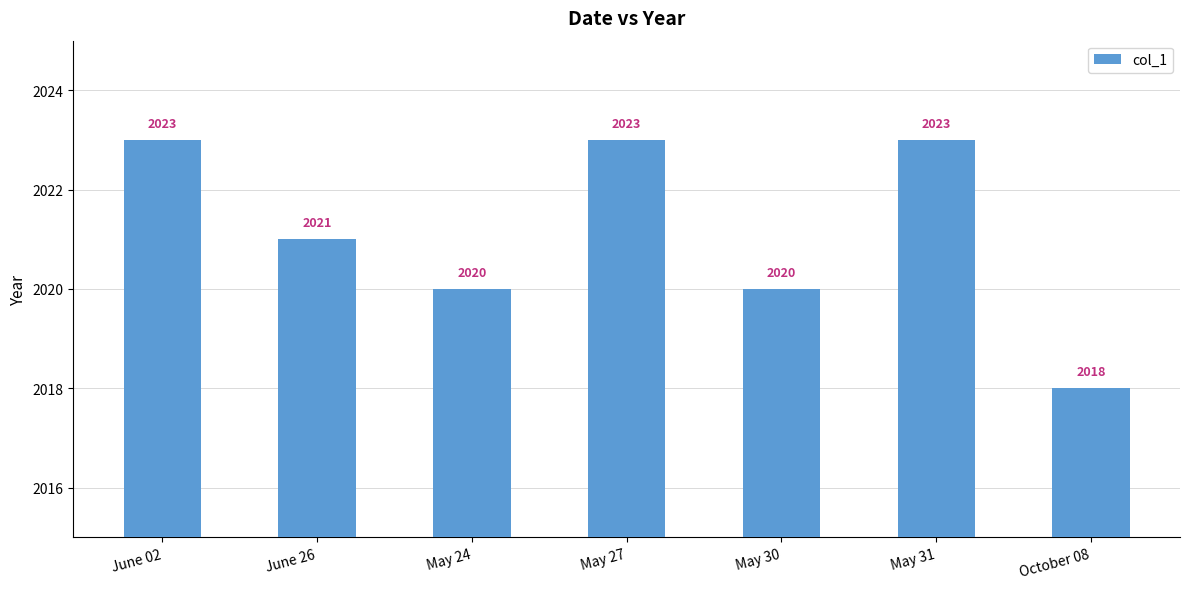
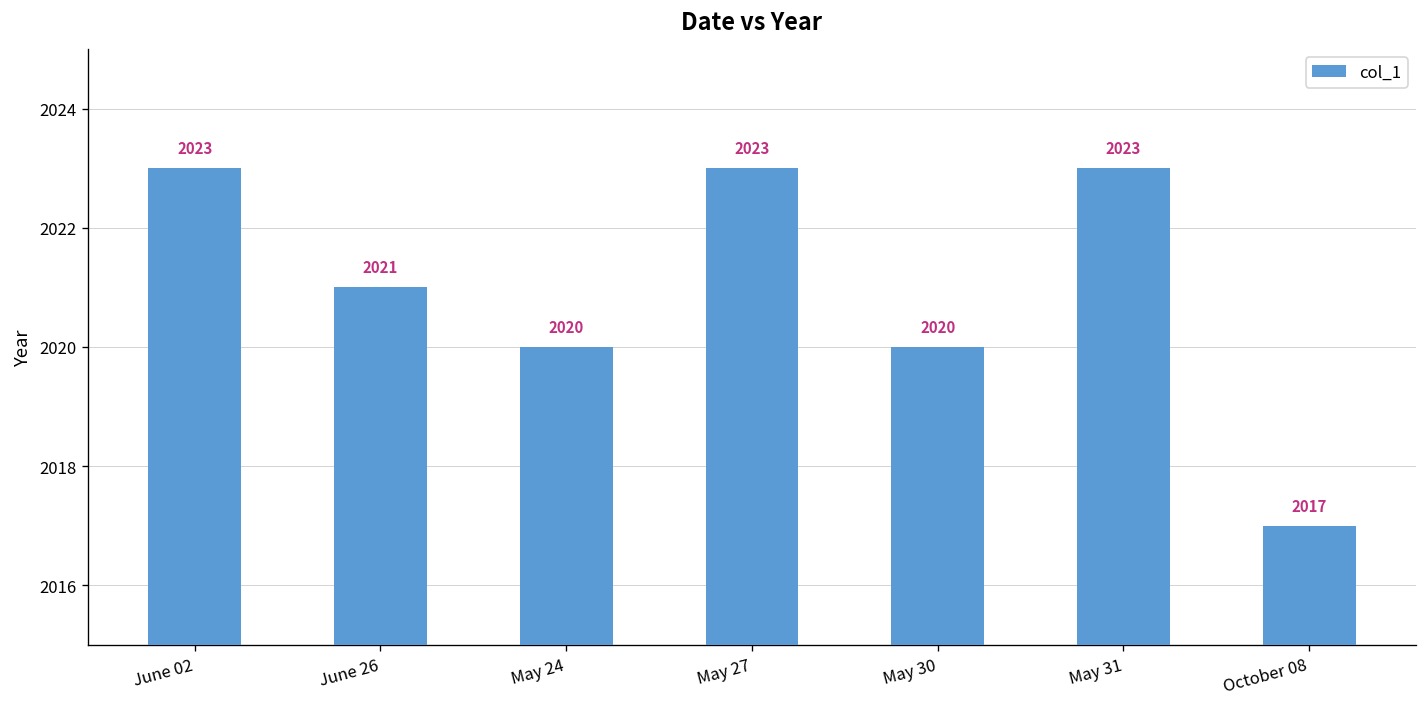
  {
    "June 02": 2023,
    "June 26": 2021,
    "May 24": 2020,
    "May 27": 2023,
    "May 30": 2020,
    "May 31": 2023,
-   "October 08": 2018
+   "October 08": 2017
  }
